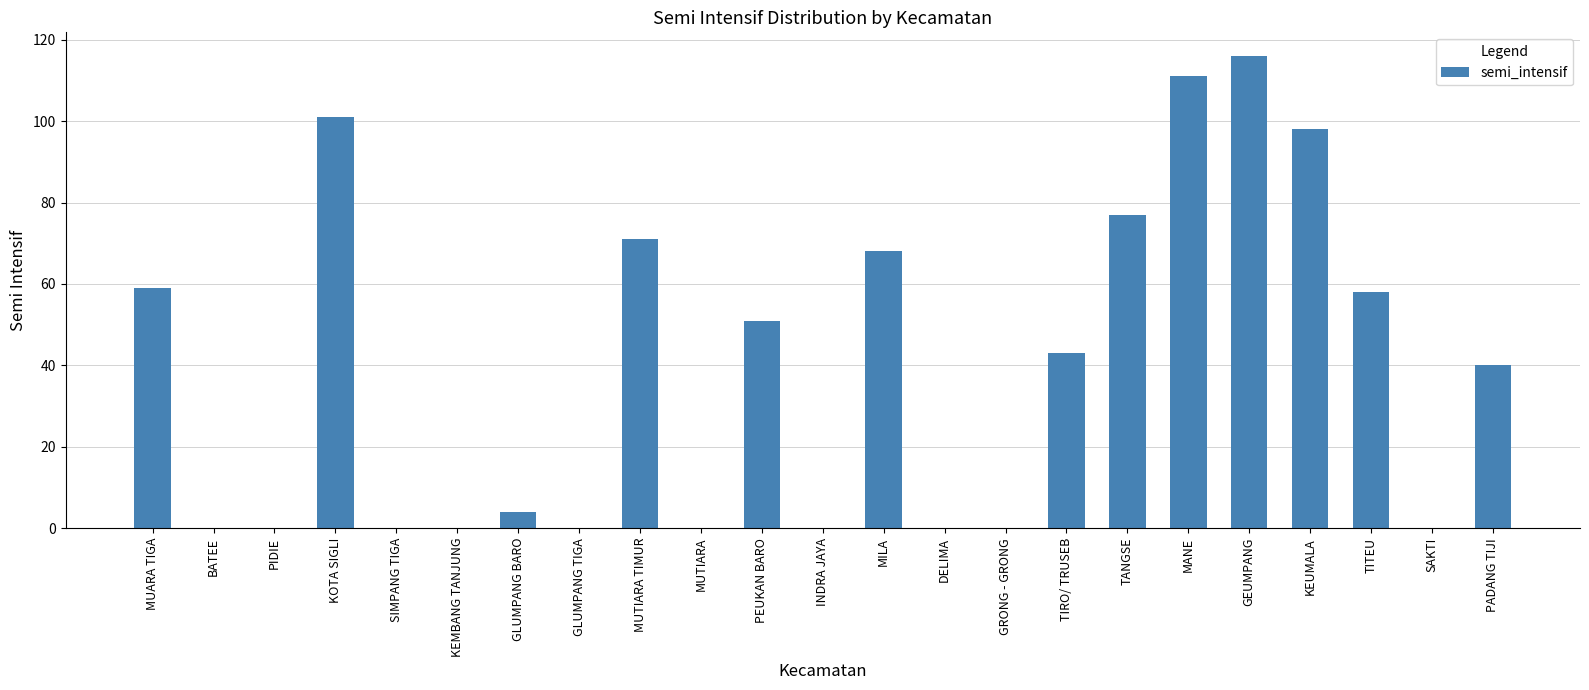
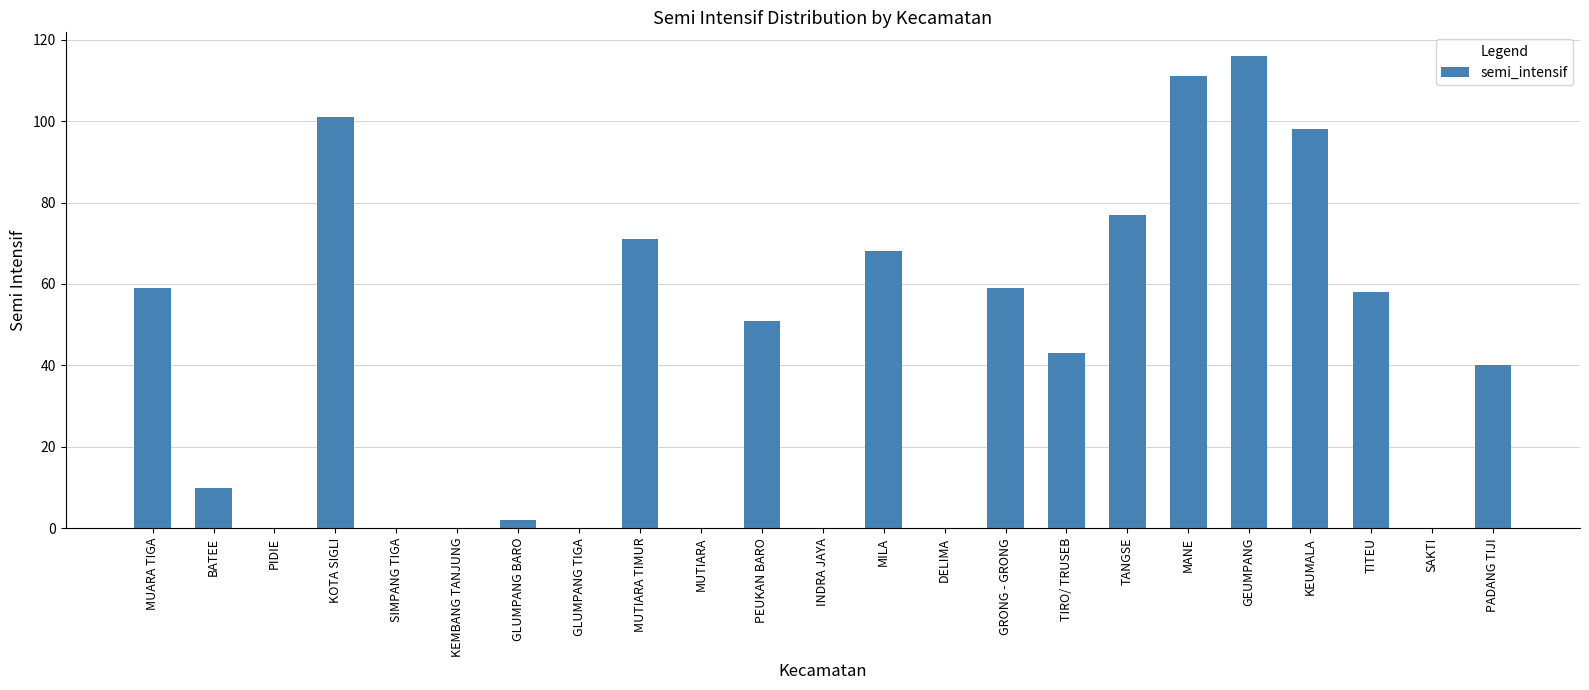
  {
    "MUARA TIGA": 59,
-   "BATEE": 0,
+   "BATEE": 10,
    "PIDIE": 0,
    "KOTA SIGLI": 101,
    "SIMPANG TIGA": 0,
    "KEMBANG TANJUNG": 0,
-   "GLUMPANG BARO": 4,
+   "GLUMPANG BARO": 2,
    "GLUMPANG TIGA": 0,
    "MUTIARA TIMUR": 71,
    "MUTIARA": 0,
    "PEUKAN BARO": 51,
    "INDRA JAYA": 0,
    "MILA": 68,
    "DELIMA": 0,
-   "GRONG - GRONG": 0,
+   "GRONG - GRONG": 59,
    "TIRO/ TRUSEB": 43,
    "TANGSE": 77,
    "MANE": 111,
    "GEUMPANG": 116,
    "KEUMALA": 98,
    "TITEU": 58,
    "SAKTI": 0,
    "PADANG TIJI": 40
  }
